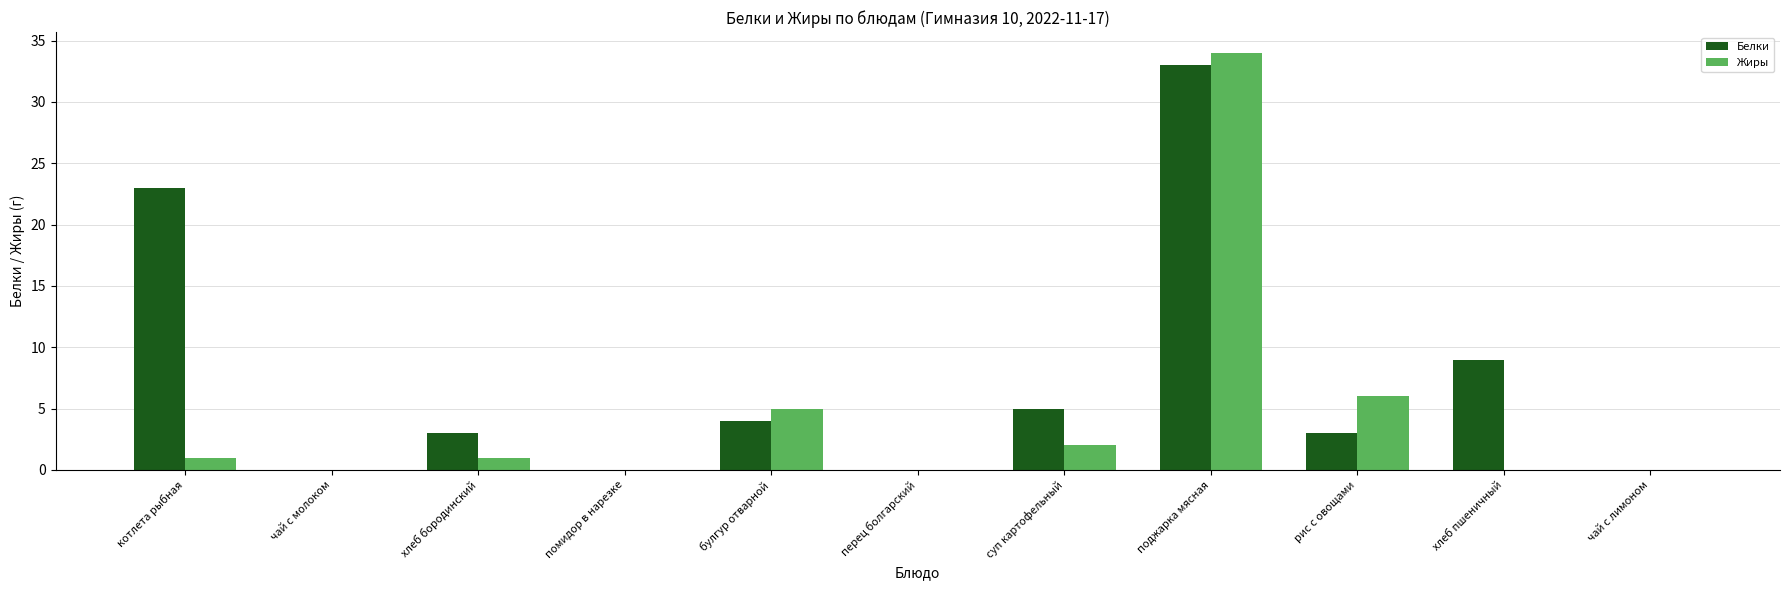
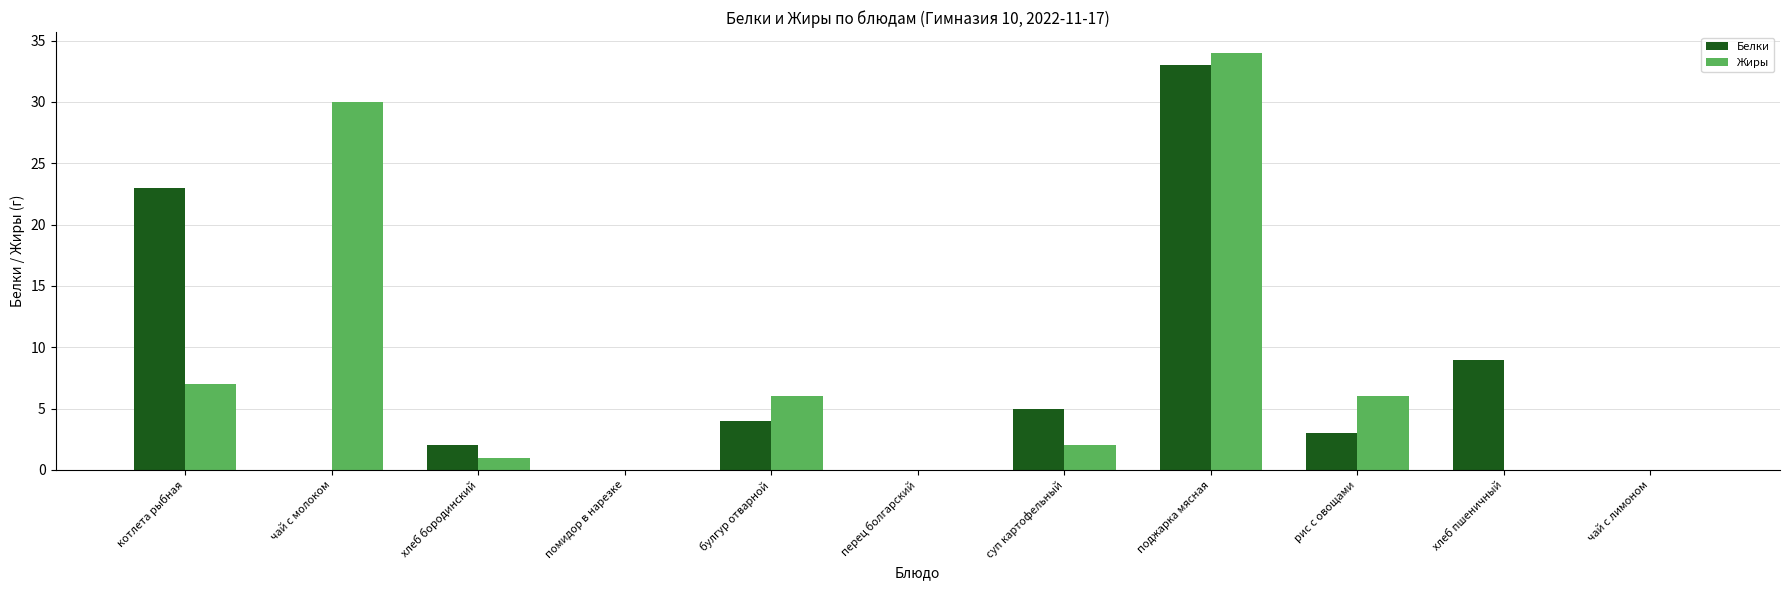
  {
    "Белки": {
      "котлета рыбная": 23,
      "чай с молоком": 0,
-     "хлеб бородинский": 3,
+     "хлеб бородинский": 2,
      "помидор в нарезке": 0,
      "булгур отварной": 4,
      "перец болгарский": 0,
      "суп картофельный": 5,
      "поджарка мясная": 33,
      "рис с овощами": 3,
      "хлеб пшеничный": 9,
      "чай с лимоном": 0
    },
    "Жиры": {
-     "котлета рыбная": 1,
-     "чай с молоком": 0,
+     "котлета рыбная": 7,
+     "чай с молоком": 30,
      "хлеб бородинский": 1,
      "помидор в нарезке": 0,
-     "булгур отварной": 5,
+     "булгур отварной": 6,
      "перец болгарский": 0,
      "суп картофельный": 2,
      "поджарка мясная": 34,
      "рис с овощами": 6,
      "хлеб пшеничный": 0,
      "чай с лимоном": 0
    }
  }
